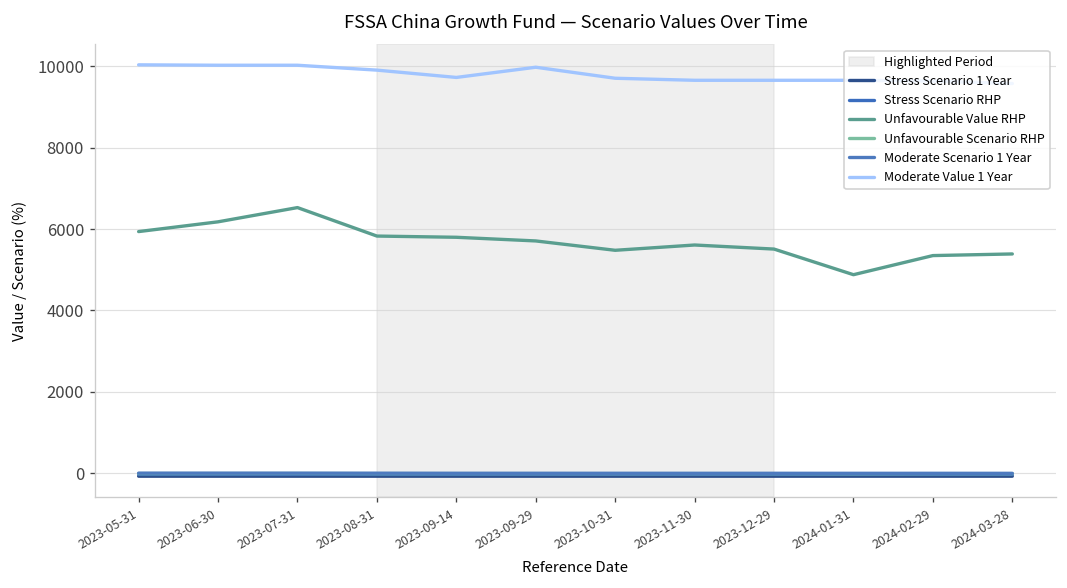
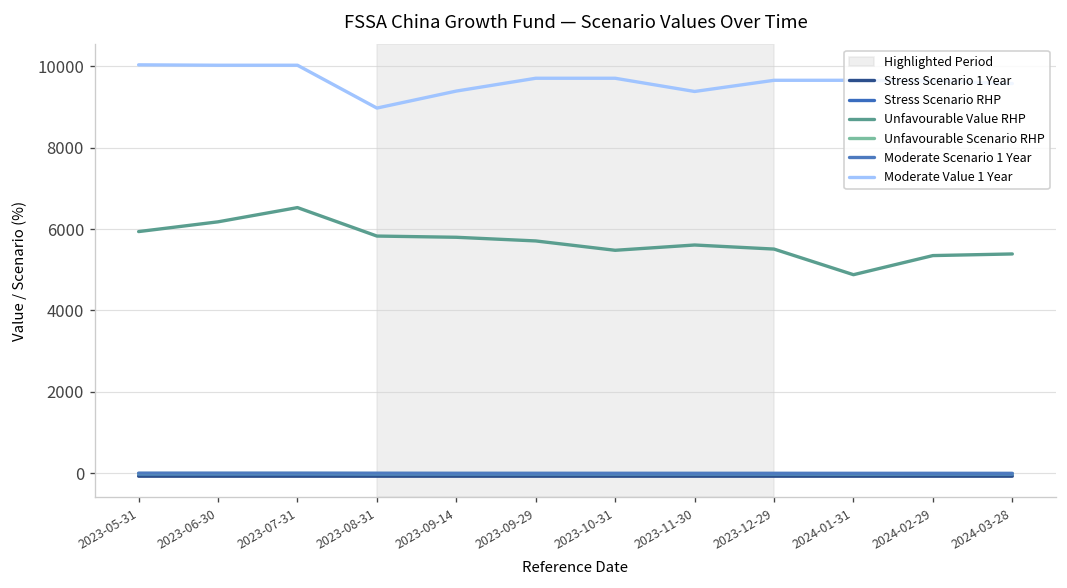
  {
    "Moderate Value 1 Year": {
      "2023-05-31": 10000,
      "2023-06-30": 10000,
      "2023-07-31": 10000,
-     "2023-08-31": 9900,
-     "2023-09-14": 9700,
-     "2023-09-29": 10000,
+     "2023-08-31": 9000,
+     "2023-09-14": 9400,
+     "2023-09-29": 9700,
      "2023-10-31": 9700,
-     "2023-11-30": 9700,
+     "2023-11-30": 9400,
      "2023-12-29": 9700
    }
  }
